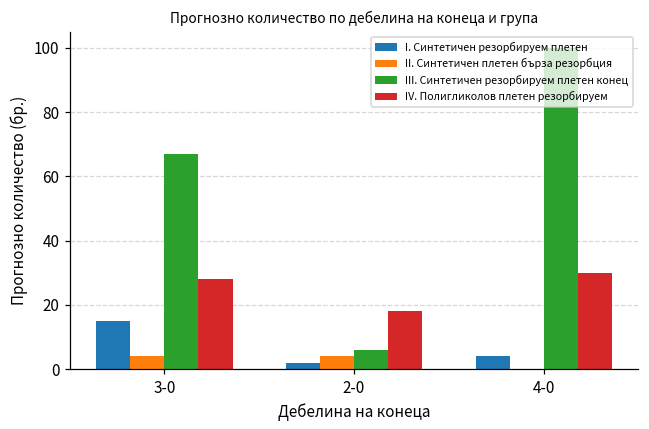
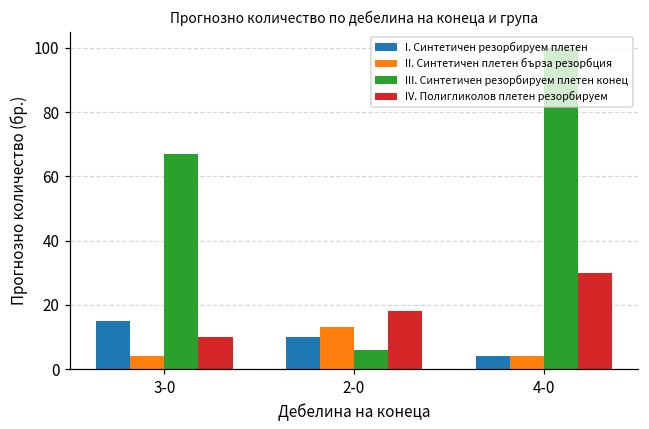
  {
    "І. Синтетичен резорбируем плетен": {
      "3-0": 15,
-     "2-0": 2,
+     "2-0": 10,
      "4-0": 4
    },
    "ІІ. Синтетичен плетен бърза резорбция": {
      "3-0": 4,
-     "2-0": 4,
-     "4-0": 0
+     "2-0": 13,
+     "4-0": 4
    },
    "ІІІ. Синтетичен резорбируем плетен конец": {
      "3-0": 67,
      "2-0": 6
    },
    "ІV. Полигликолов плетен резорбируем": {
-     "3-0": 28,
+     "3-0": 10,
      "2-0": 18,
      "4-0": 30
    }
  }
